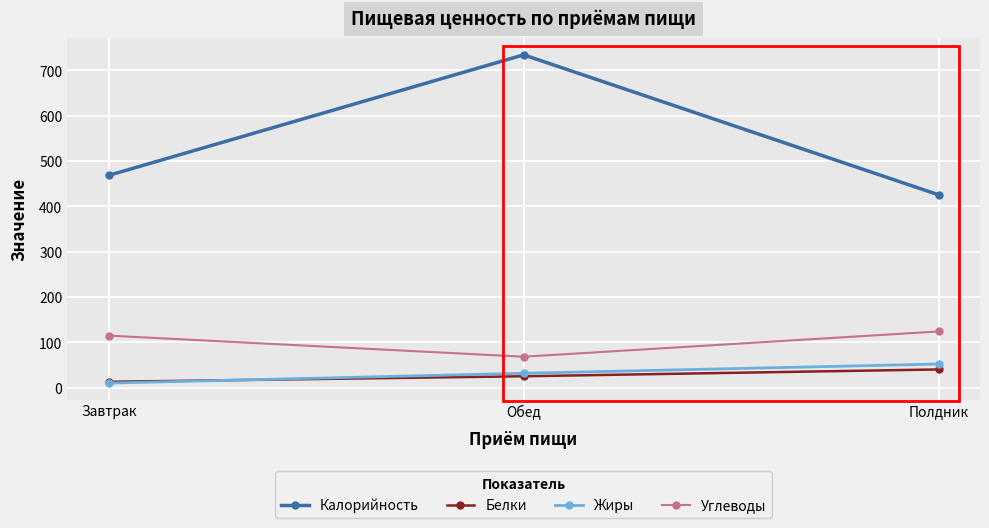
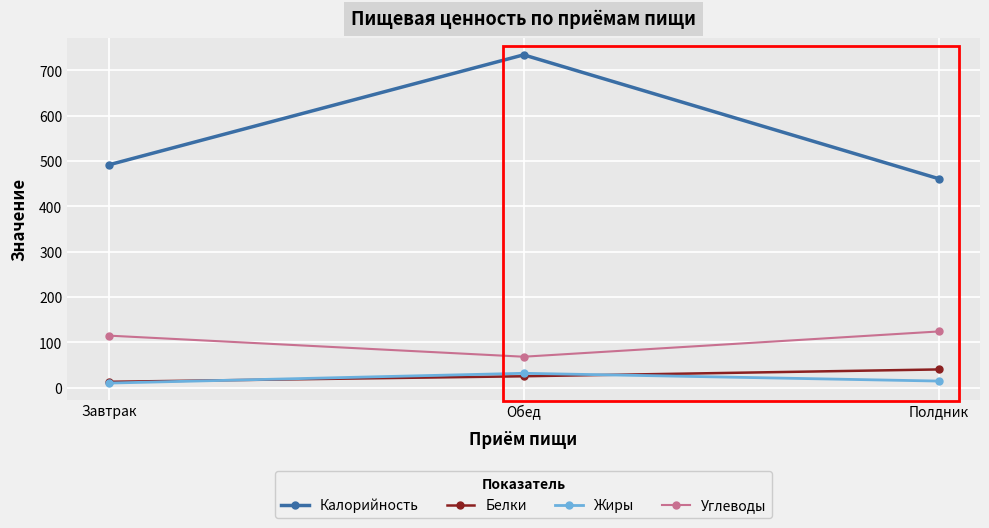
  {
    "Калорийность": {
-     "Завтрак": 470,
+     "Завтрак": 490,
      "Обед": 730,
-     "Полдник": 430
+     "Полдник": 460
    },
    "Белки": {
      "Обед": 30,
      "Полдник": 40
    },
    "Жиры": {
      "Обед": 30,
-     "Полдник": 50
+     "Полдник": 10
    },
    "Углеводы": {
      "Завтрак": 110,
      "Обед": 70,
      "Полдник": 120
    }
  }
